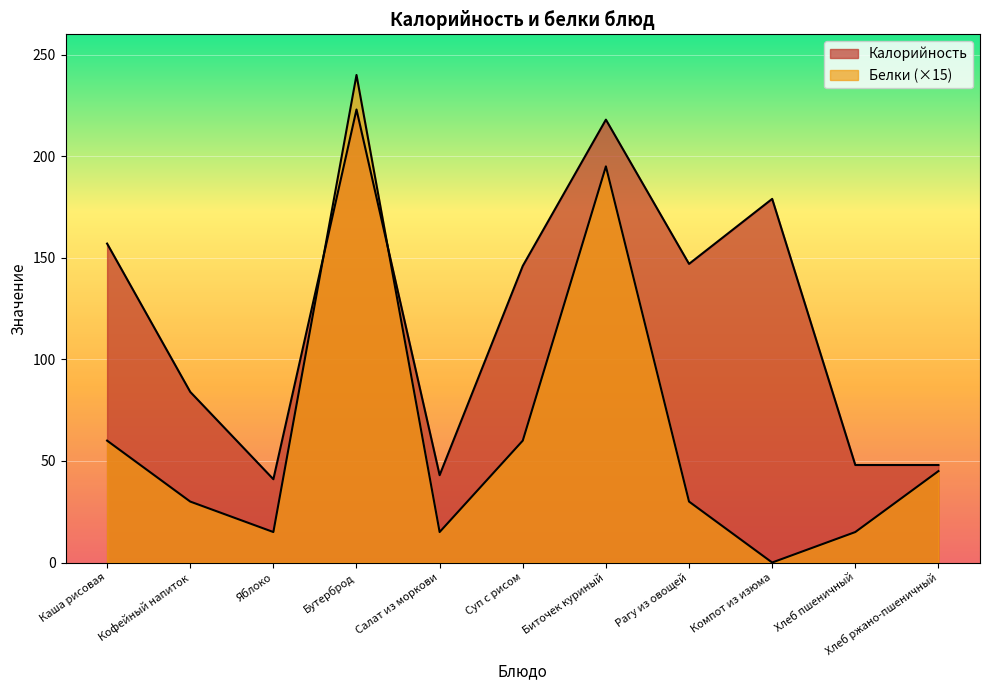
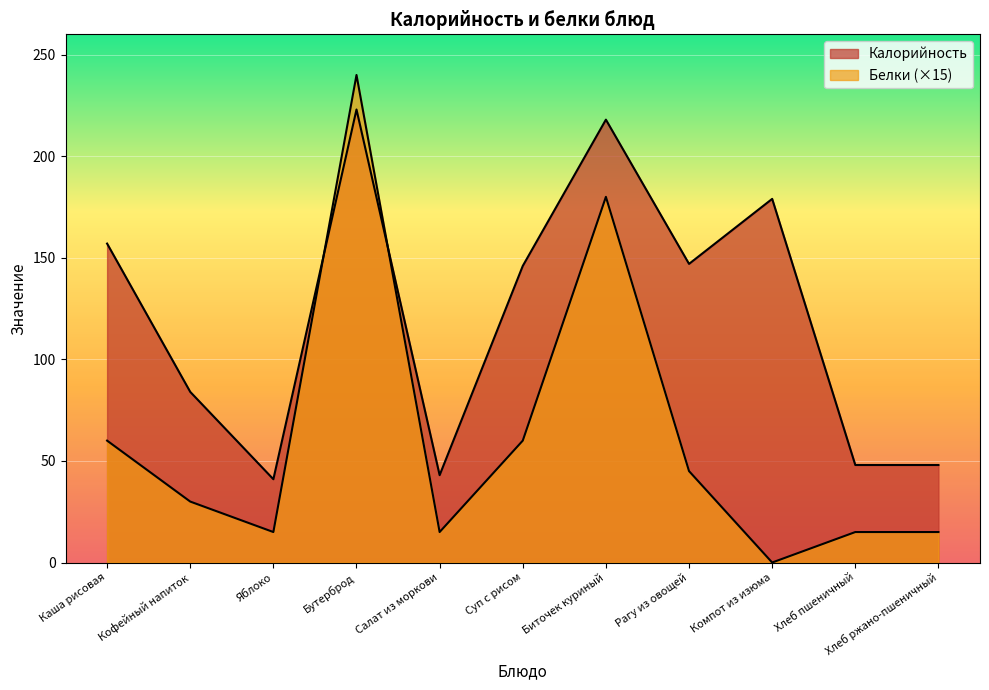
  {
    "Калорийность": {
      "Каша рисовая": 157,
      "Кофейный напиток": 84,
      "Яблоко": 41,
      "Бутерброд": 223,
      "Салат из моркови": 43,
      "Суп с рисом": 146,
      "Биточек куриный": 218,
      "Рагу из овощей": 147,
      "Компот из изюма": 179,
      "Хлеб пшеничный": 48,
      "Хлеб ржано-пшеничный": 48
    },
    "Белки (×15)": {
      "Каша рисовая": 60,
      "Кофейный напиток": 30,
      "Яблоко": 15,
      "Бутерброд": 240,
      "Салат из моркови": 15,
      "Суп с рисом": 60,
-     "Биточек куриный": 195,
-     "Рагу из овощей": 30,
+     "Биточек куриный": 180,
+     "Рагу из овощей": 45,
      "Компот из изюма": 0,
      "Хлеб пшеничный": 15,
-     "Хлеб ржано-пшеничный": 45
+     "Хлеб ржано-пшеничный": 15
    }
  }
